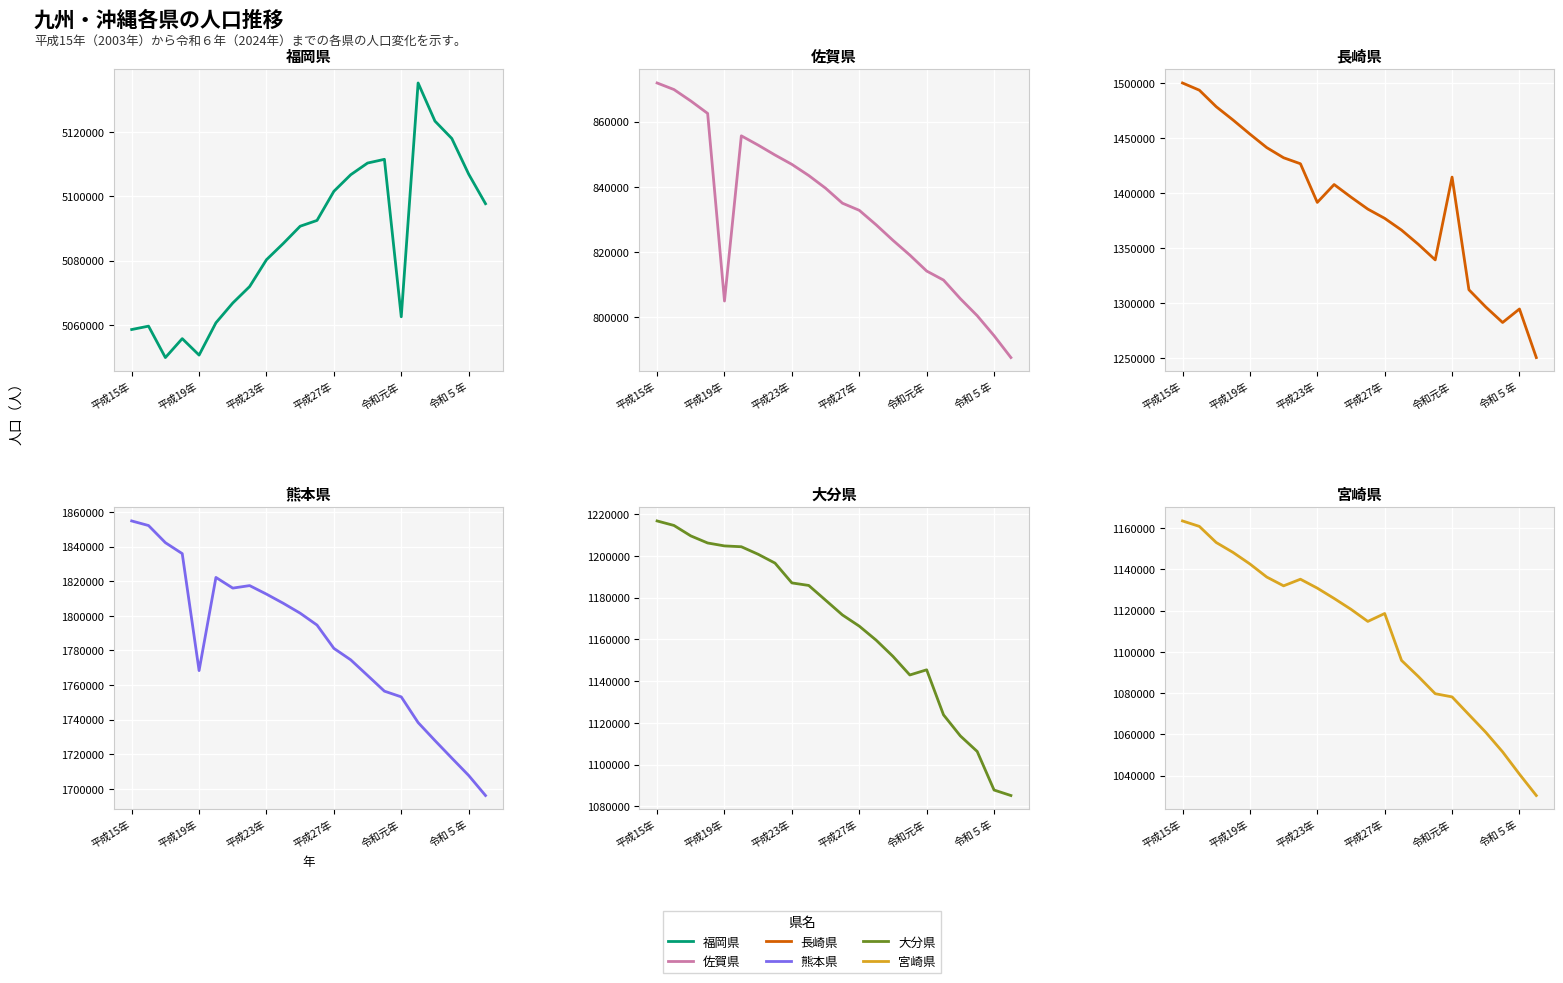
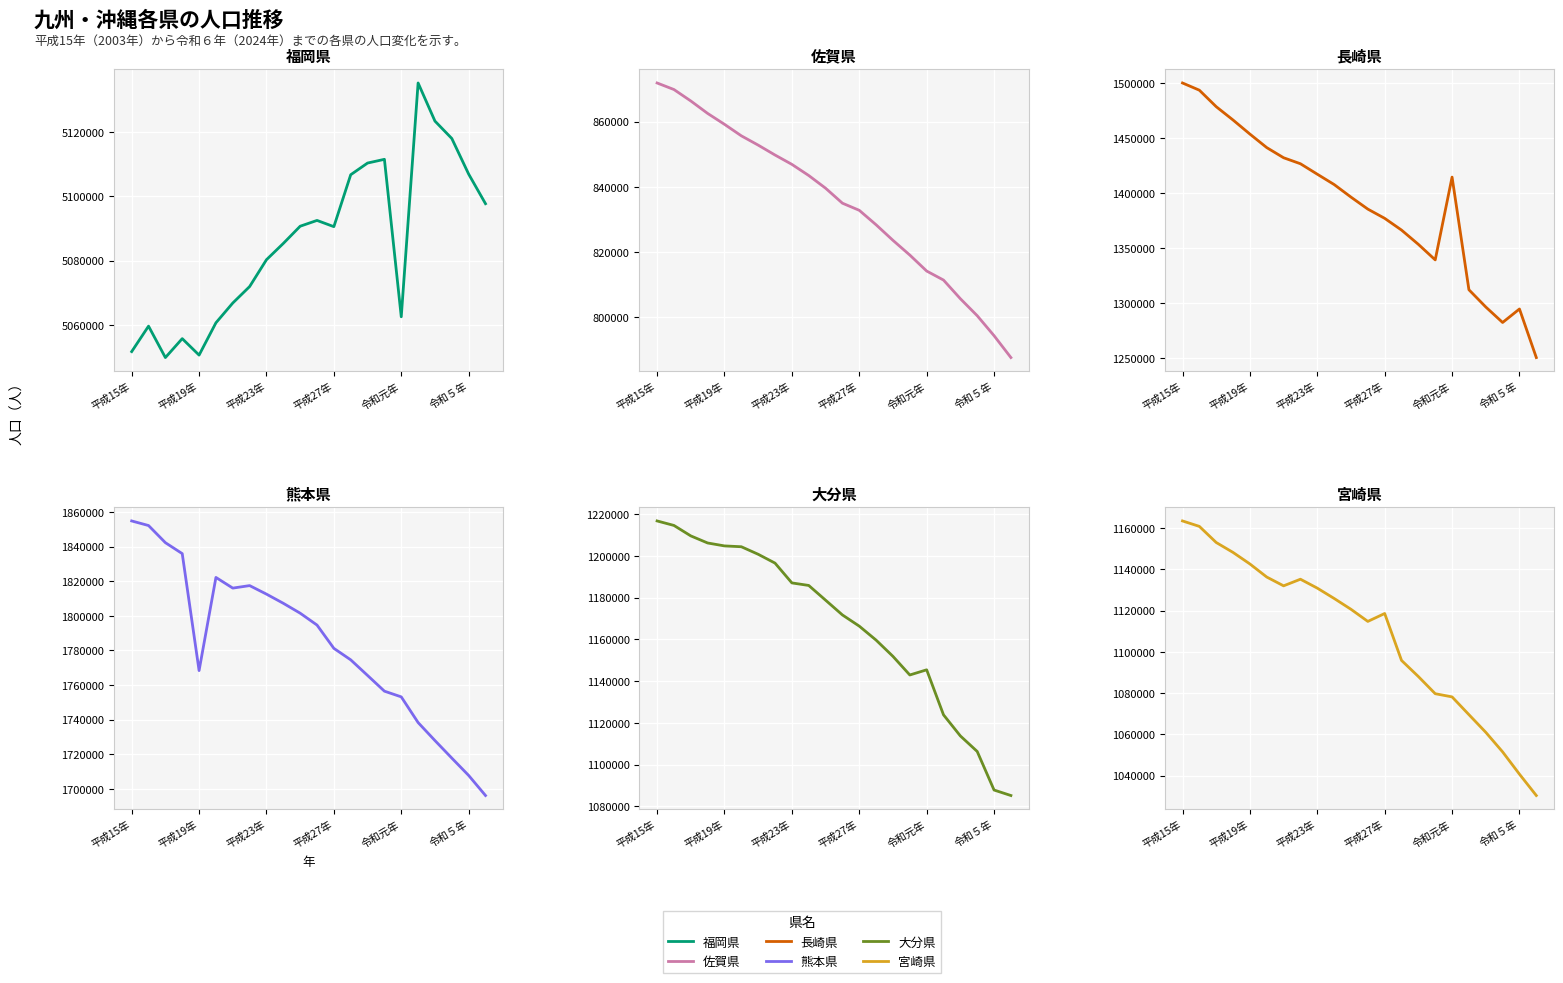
  {
    "福岡県": {
-     "平成15年": 5059000,
+     "平成15年": 5052000,
      "平成19年": 5051000,
      "平成23年": 5080000,
-     "平成27年": 5102000,
+     "平成27年": 5091000,
      "令和元年": 5063000,
      "令和５年": 5107000
    },
    "佐賀県": {
      "平成15年": 872000,
-     "平成19年": 805000,
+     "平成19年": 859000,
      "平成23年": 847000,
      "平成27年": 833000,
      "令和元年": 814000,
      "令和５年": 794000
    },
    "長崎県": {
      "平成15年": 1500000,
      "平成19年": 1454000,
-     "平成23年": 1392000,
+     "平成23年": 1417000,
      "平成27年": 1377000,
      "令和元年": 1415000,
      "令和５年": 1295000
    },
    "熊本県": {
      "平成15年": 1855000,
      "平成19年": 1768000,
      "平成23年": 1813000,
      "平成27年": 1781000,
      "令和元年": 1753000,
      "令和５年": 1708000
    },
    "大分県": {
      "平成15年": 1217000,
      "平成19年": 1205000,
      "平成23年": 1187000,
      "平成27年": 1166000,
      "令和元年": 1145000,
      "令和５年": 1088000
    },
    "宮崎県": {
      "平成15年": 1163000,
      "平成19年": 1143000,
      "平成23年": 1131000,
      "平成27年": 1119000,
      "令和元年": 1078000,
      "令和５年": 1041000
    }
  }
